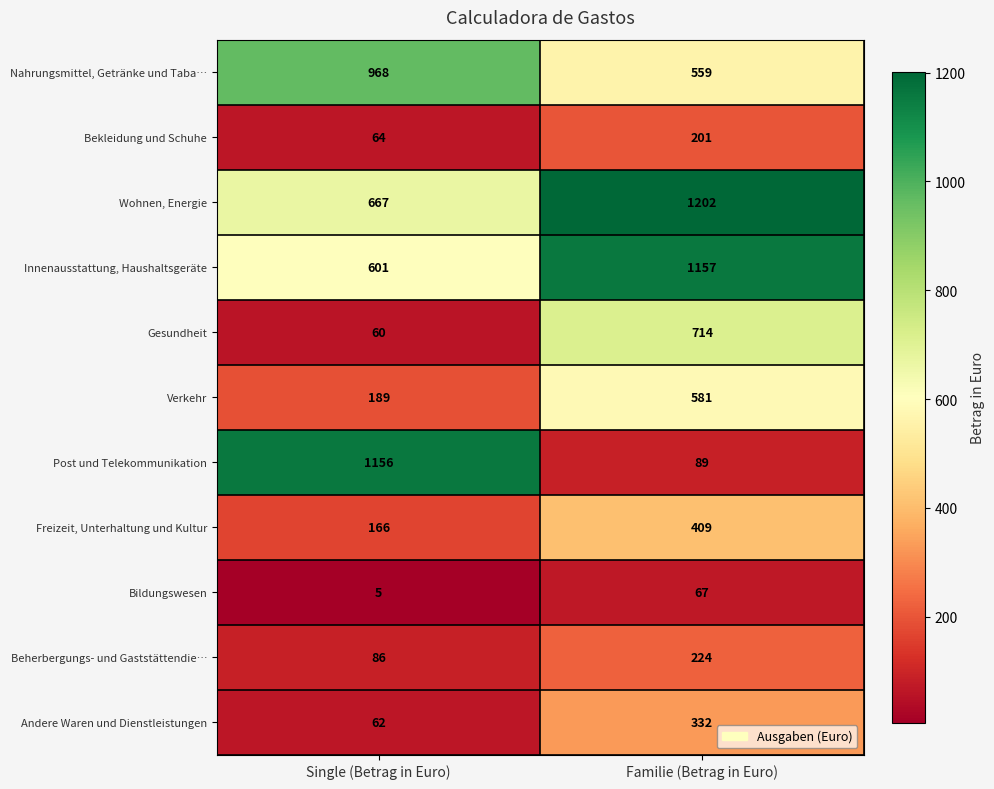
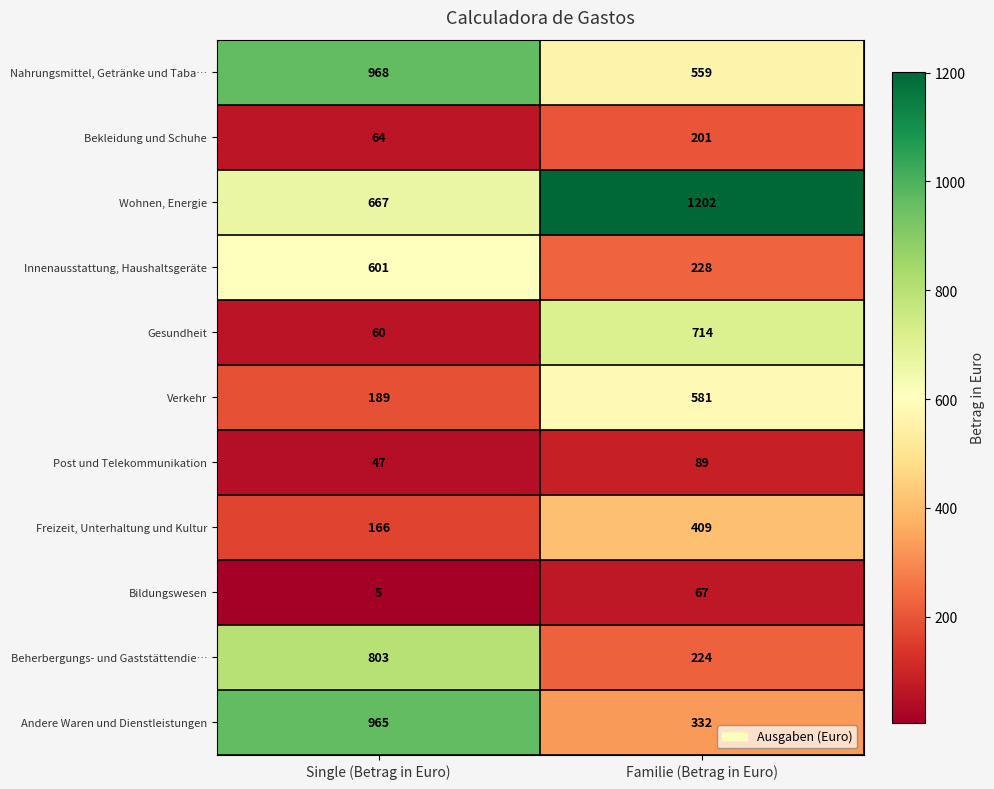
  {
    "Nahrungsmittel, Getränke und Taba…": {
      "Single (Betrag in Euro)": 968,
      "Familie (Betrag in Euro)": 559
    },
    "Bekleidung und Schuhe": {
      "Single (Betrag in Euro)": 64,
      "Familie (Betrag in Euro)": 201
    },
    "Wohnen, Energie": {
      "Single (Betrag in Euro)": 667,
      "Familie (Betrag in Euro)": 1202
    },
    "Innenausstattung, Haushaltsgeräte": {
      "Single (Betrag in Euro)": 601,
-     "Familie (Betrag in Euro)": 1157
+     "Familie (Betrag in Euro)": 228
    },
    "Gesundheit": {
      "Single (Betrag in Euro)": 60,
      "Familie (Betrag in Euro)": 714
    },
    "Verkehr": {
      "Single (Betrag in Euro)": 189,
      "Familie (Betrag in Euro)": 581
    },
    "Post und Telekommunikation": {
-     "Single (Betrag in Euro)": 1156,
+     "Single (Betrag in Euro)": 47,
      "Familie (Betrag in Euro)": 89
    },
    "Freizeit, Unterhaltung und Kultur": {
      "Single (Betrag in Euro)": 166,
      "Familie (Betrag in Euro)": 409
    },
    "Bildungswesen": {
      "Single (Betrag in Euro)": 5,
      "Familie (Betrag in Euro)": 67
    },
    "Beherbergungs- und Gaststättendie…": {
-     "Single (Betrag in Euro)": 86,
+     "Single (Betrag in Euro)": 803,
      "Familie (Betrag in Euro)": 224
    },
    "Andere Waren und Dienstleistungen": {
-     "Single (Betrag in Euro)": 62,
+     "Single (Betrag in Euro)": 965,
      "Familie (Betrag in Euro)": 332
    }
  }
